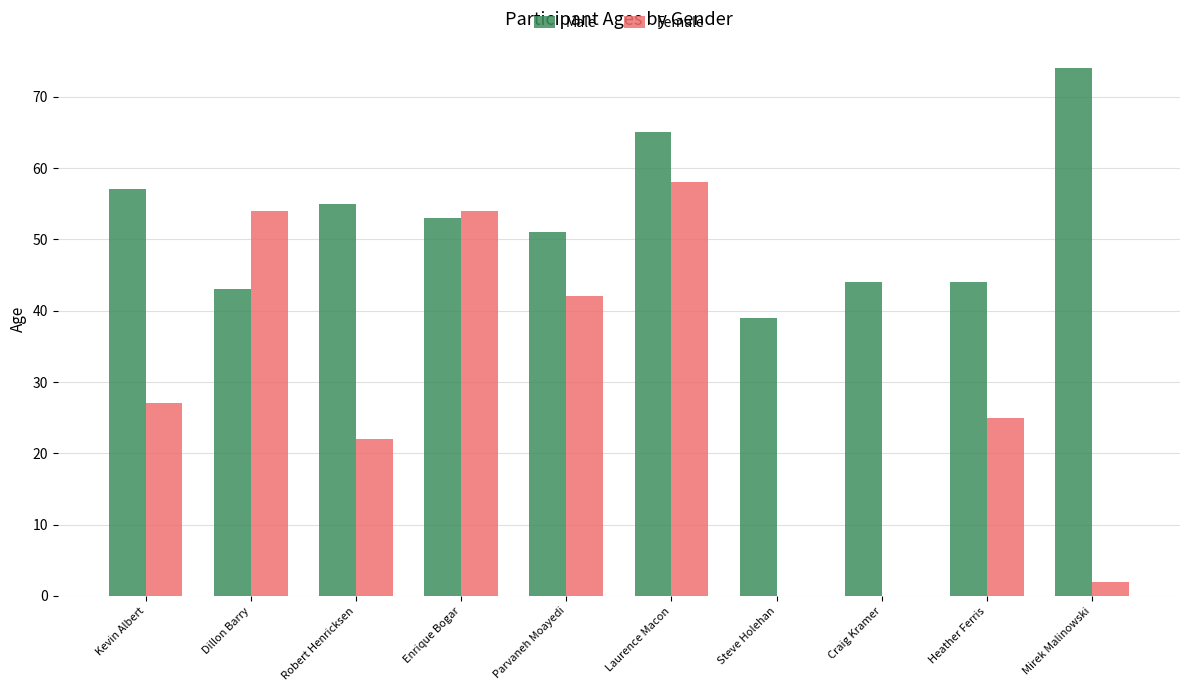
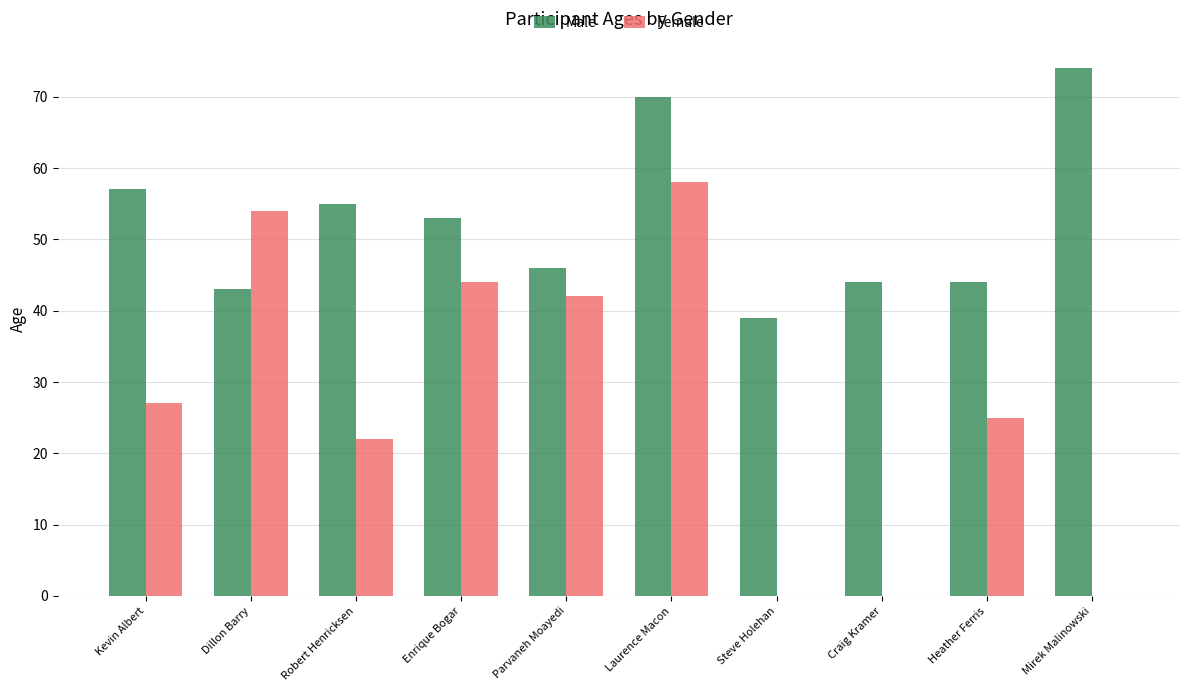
  {
    "Male": {
      "Kevin Albert": 57,
      "Dillon Barry": 43,
      "Robert Henricksen": 55,
      "Enrique Bogar": 53,
-     "Parvaneh Moayedi": 51,
-     "Laurence Macon": 65,
+     "Parvaneh Moayedi": 46,
+     "Laurence Macon": 70,
      "Steve Holehan": 39,
      "Craig Kramer": 44,
      "Heather Ferris": 44,
      "Mirek Malinowski": 74
    },
    "Female": {
      "Kevin Albert": 27,
      "Dillon Barry": 54,
      "Robert Henricksen": 22,
-     "Enrique Bogar": 54,
+     "Enrique Bogar": 44,
      "Parvaneh Moayedi": 42,
      "Laurence Macon": 58,
      "Steve Holehan": 0,
      "Craig Kramer": 0,
      "Heather Ferris": 25,
-     "Mirek Malinowski": 2
+     "Mirek Malinowski": 0
    }
  }
